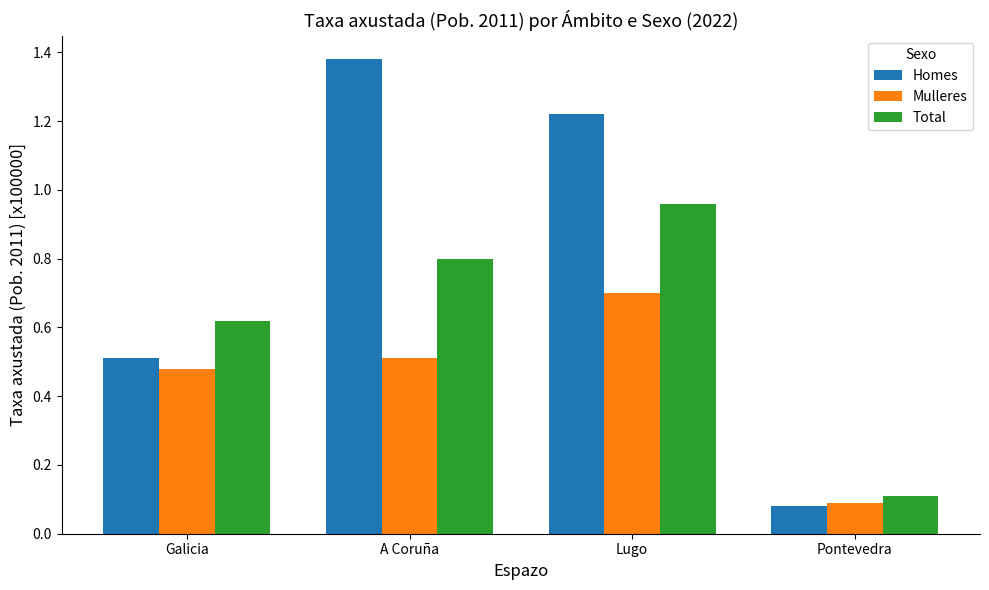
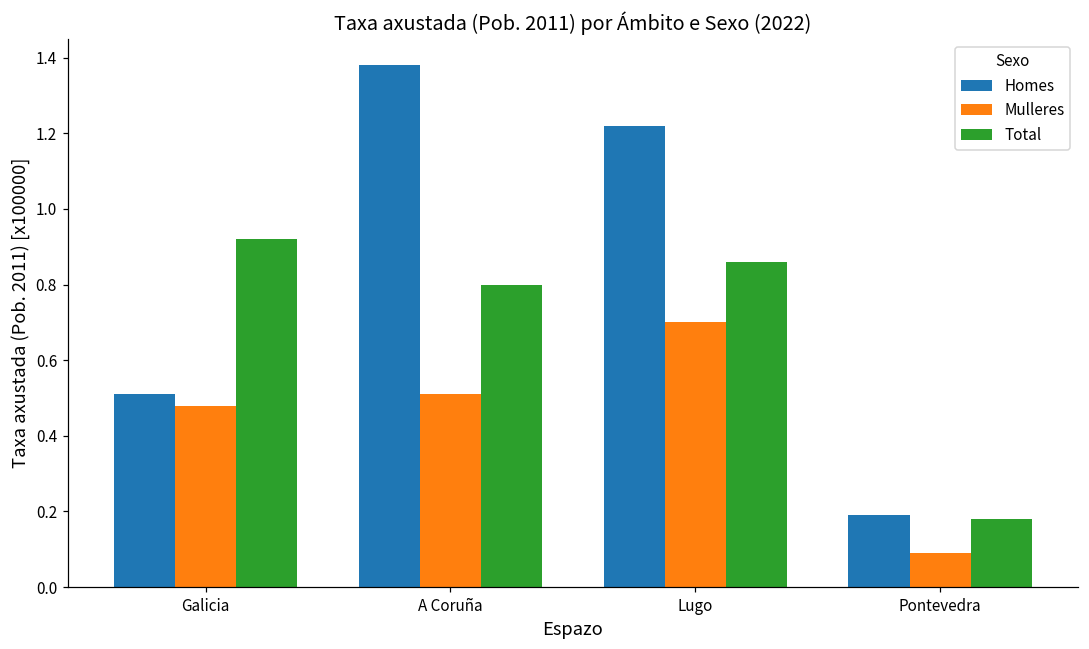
  {
    "Homes": {
      "Galicia": 0.51,
      "A Coruña": 1.38,
      "Lugo": 1.22,
-     "Pontevedra": 0.08
+     "Pontevedra": 0.19
    },
    "Mulleres": {
      "Galicia": 0.48,
      "A Coruña": 0.51,
      "Lugo": 0.70,
      "Pontevedra": 0.09
    },
    "Total": {
-     "Galicia": 0.62,
+     "Galicia": 0.92,
      "A Coruña": 0.80,
-     "Lugo": 0.96,
-     "Pontevedra": 0.11
+     "Lugo": 0.86,
+     "Pontevedra": 0.18
    }
  }
